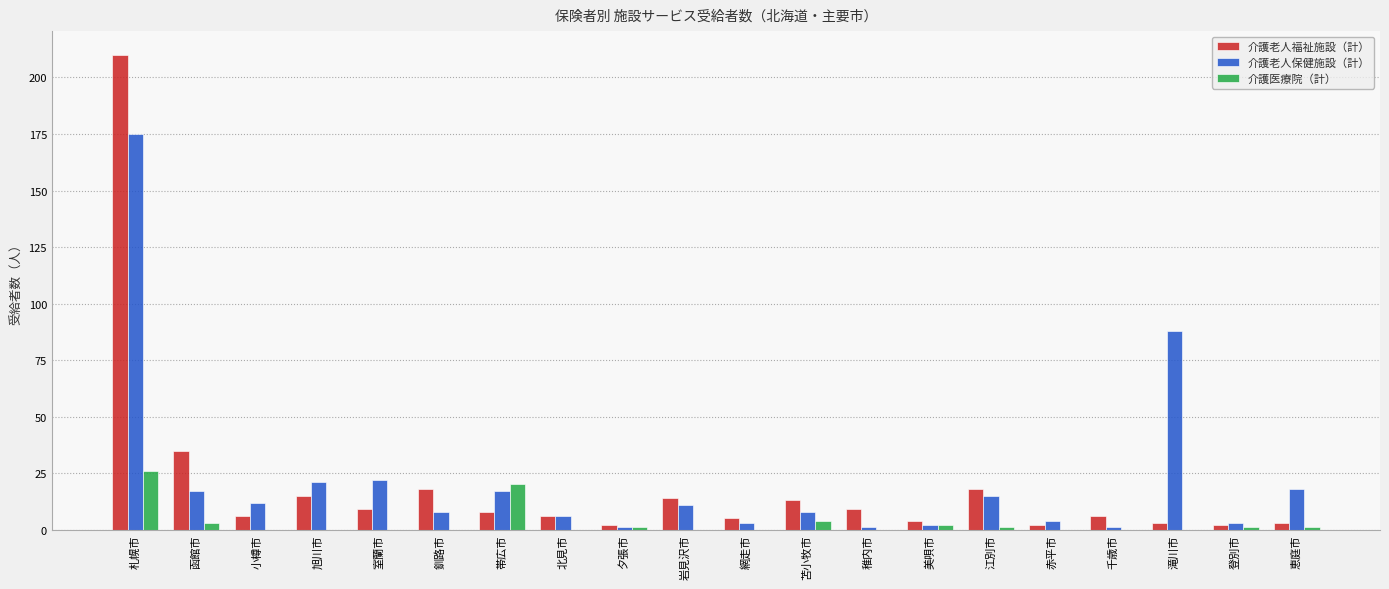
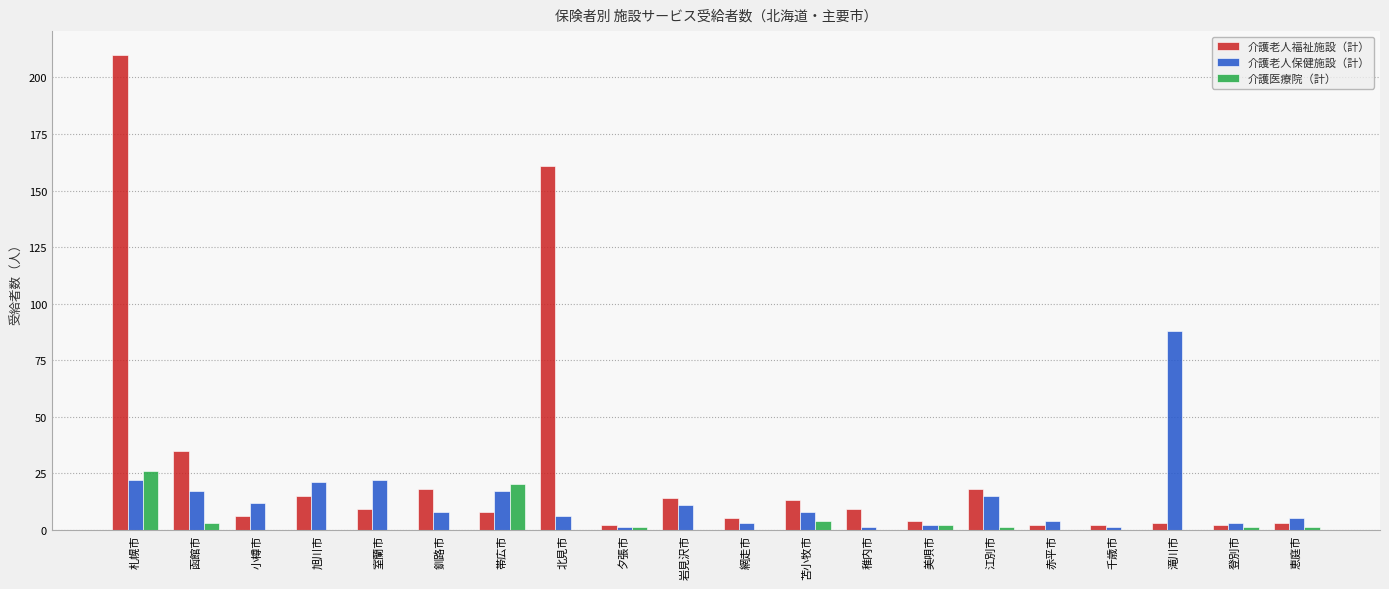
  {
    "介護老人福祉施設（計）": {
      "札幌市": 210,
      "函館市": 35,
      "小樽市": 6,
      "旭川市": 15,
      "室蘭市": 9,
      "釧路市": 18,
      "帯広市": 8,
-     "北見市": 6,
+     "北見市": 161,
      "夕張市": 2,
      "岩見沢市": 14,
      "網走市": 5,
      "苫小牧市": 13,
      "稚内市": 9,
      "美唄市": 4,
      "江別市": 18,
      "赤平市": 2,
-     "千歳市": 6,
+     "千歳市": 2,
      "滝川市": 3,
      "登別市": 2,
      "恵庭市": 3
    },
    "介護老人保健施設（計）": {
-     "札幌市": 175,
+     "札幌市": 22,
      "函館市": 17,
      "小樽市": 12,
      "旭川市": 21,
      "室蘭市": 22,
      "釧路市": 8,
      "帯広市": 17,
      "北見市": 6,
      "岩見沢市": 11,
      "網走市": 3,
      "苫小牧市": 8,
      "美唄市": 2,
      "江別市": 15,
      "赤平市": 4,
      "滝川市": 88,
      "登別市": 3,
-     "恵庭市": 18
+     "恵庭市": 5
    },
    "介護医療院（計）": {
      "札幌市": 26,
      "函館市": 3,
      "小樽市": 0,
      "旭川市": 0,
      "室蘭市": 0,
      "釧路市": 0,
      "帯広市": 20,
      "北見市": 0,
      "岩見沢市": 0,
      "網走市": 0,
      "苫小牧市": 4,
      "稚内市": 0,
      "美唄市": 2,
      "赤平市": 0,
      "千歳市": 0,
      "滝川市": 0
    }
  }
